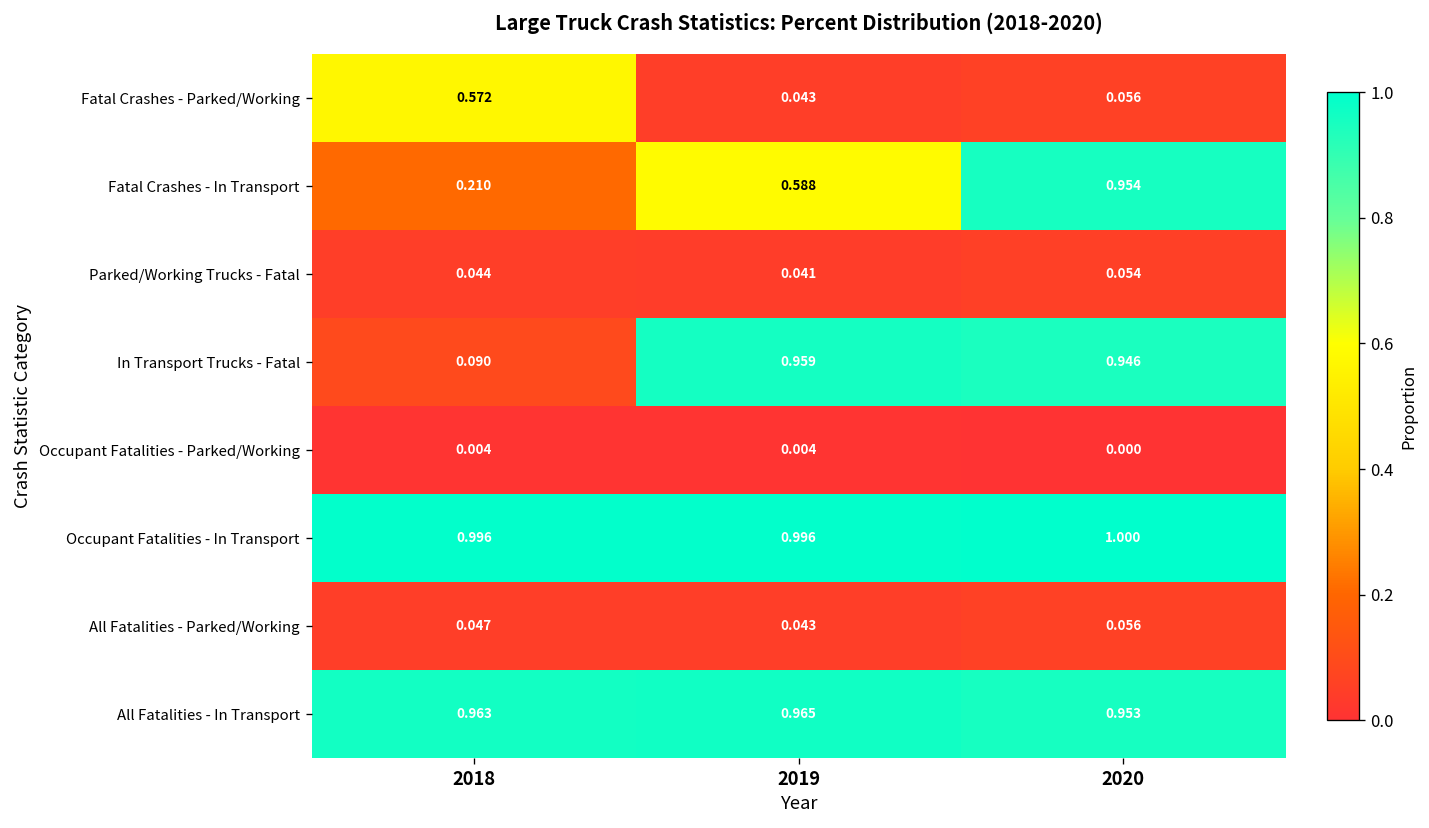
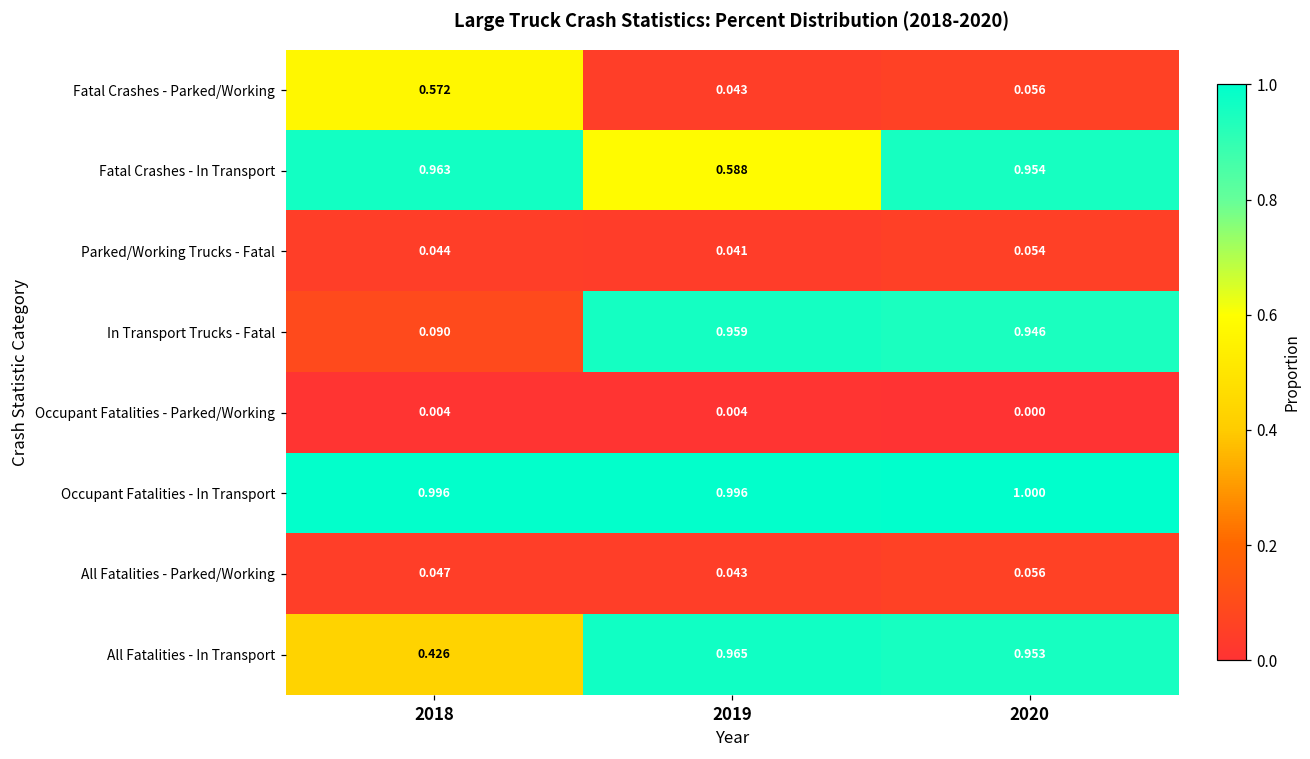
  {
    "Fatal Crashes - Parked/Working": {
      "2018": 0.572,
      "2019": 0.043,
      "2020": 0.056
    },
    "Fatal Crashes - In Transport": {
-     "2018": 0.210,
+     "2018": 0.963,
      "2019": 0.588,
      "2020": 0.954
    },
    "Parked/Working Trucks - Fatal": {
      "2018": 0.044,
      "2019": 0.041,
      "2020": 0.054
    },
    "In Transport Trucks - Fatal": {
      "2018": 0.090,
      "2019": 0.959,
      "2020": 0.946
    },
    "Occupant Fatalities - Parked/Working": {
      "2018": 0.004,
      "2019": 0.004,
      "2020": 0.000
    },
    "Occupant Fatalities - In Transport": {
      "2018": 0.996,
      "2019": 0.996,
      "2020": 1.000
    },
    "All Fatalities - Parked/Working": {
      "2018": 0.047,
      "2019": 0.043,
      "2020": 0.056
    },
    "All Fatalities - In Transport": {
-     "2018": 0.963,
+     "2018": 0.426,
      "2019": 0.965,
      "2020": 0.953
    }
  }
